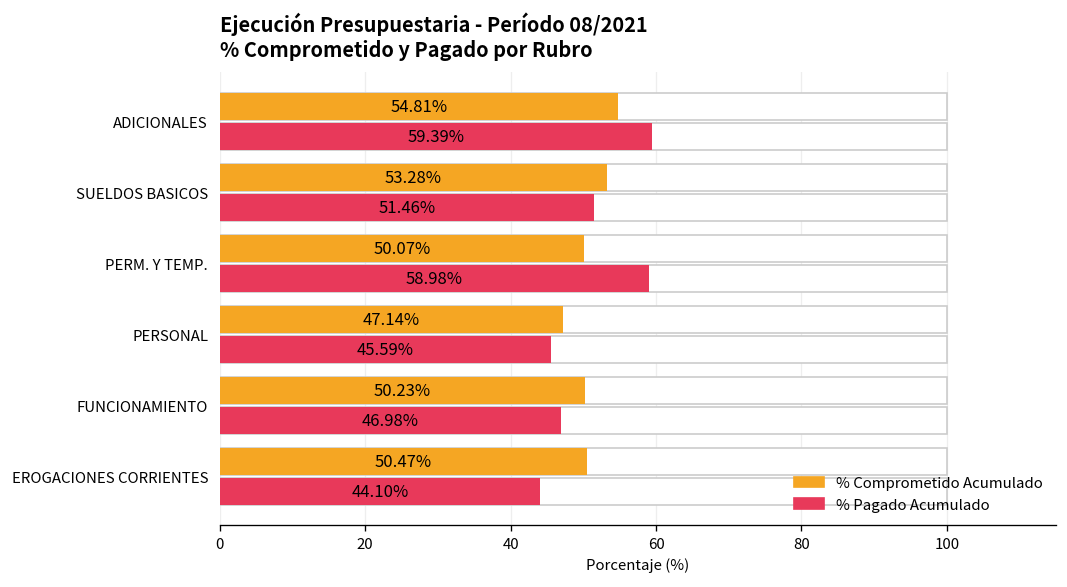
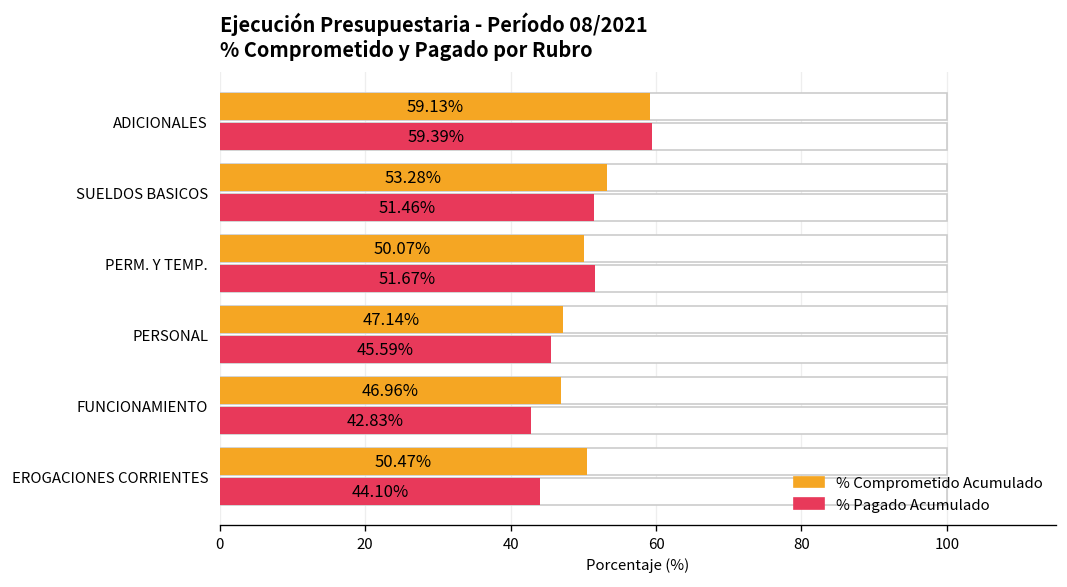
  {
    "% Comprometido Acumulado": {
-     "ADICIONALES": "54.81%",
-     "FUNCIONAMIENTO": "50.23%"
+     "ADICIONALES": "59.13%",
+     "FUNCIONAMIENTO": "46.96%"
    },
    "% Pagado Acumulado": {
-     "PERM. Y TEMP.": "58.98%",
-     "FUNCIONAMIENTO": "46.98%"
+     "PERM. Y TEMP.": "51.67%",
+     "FUNCIONAMIENTO": "42.83%"
    }
  }
